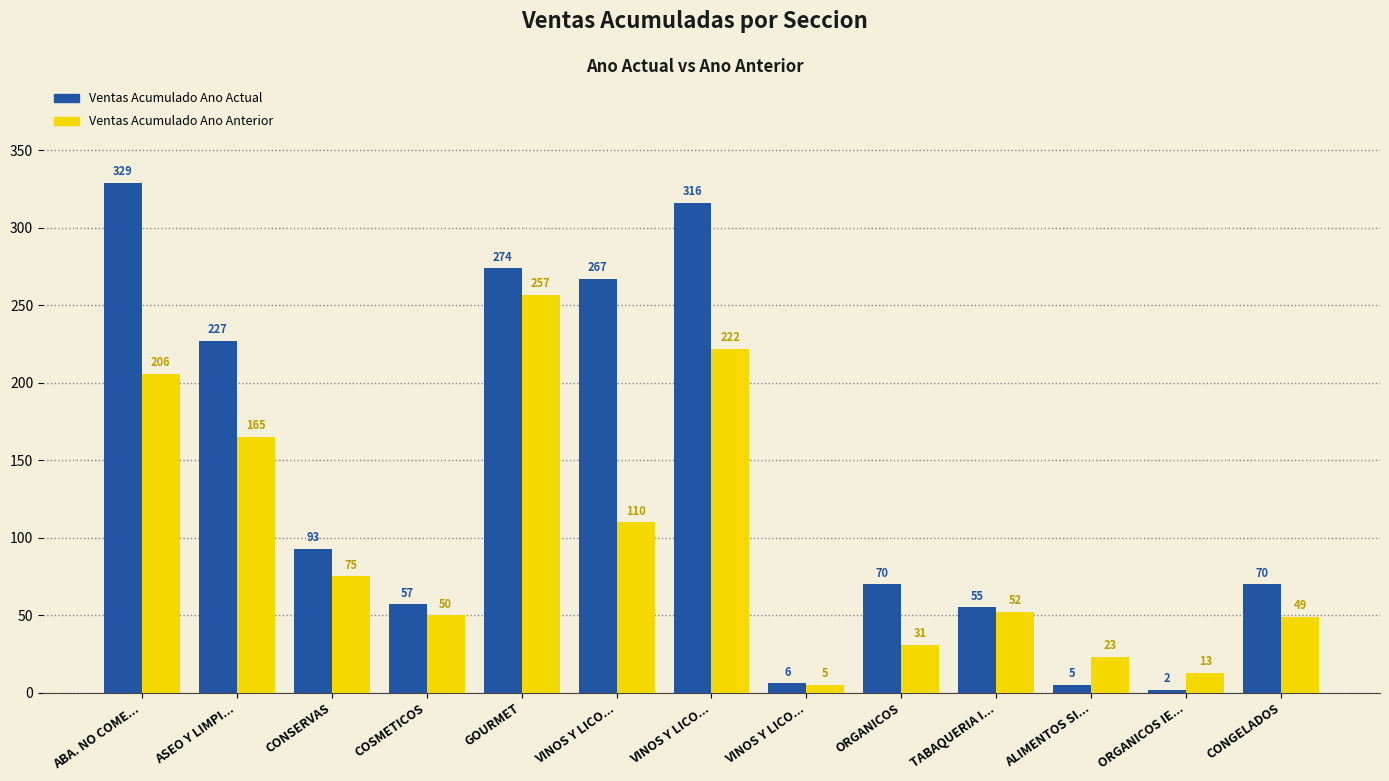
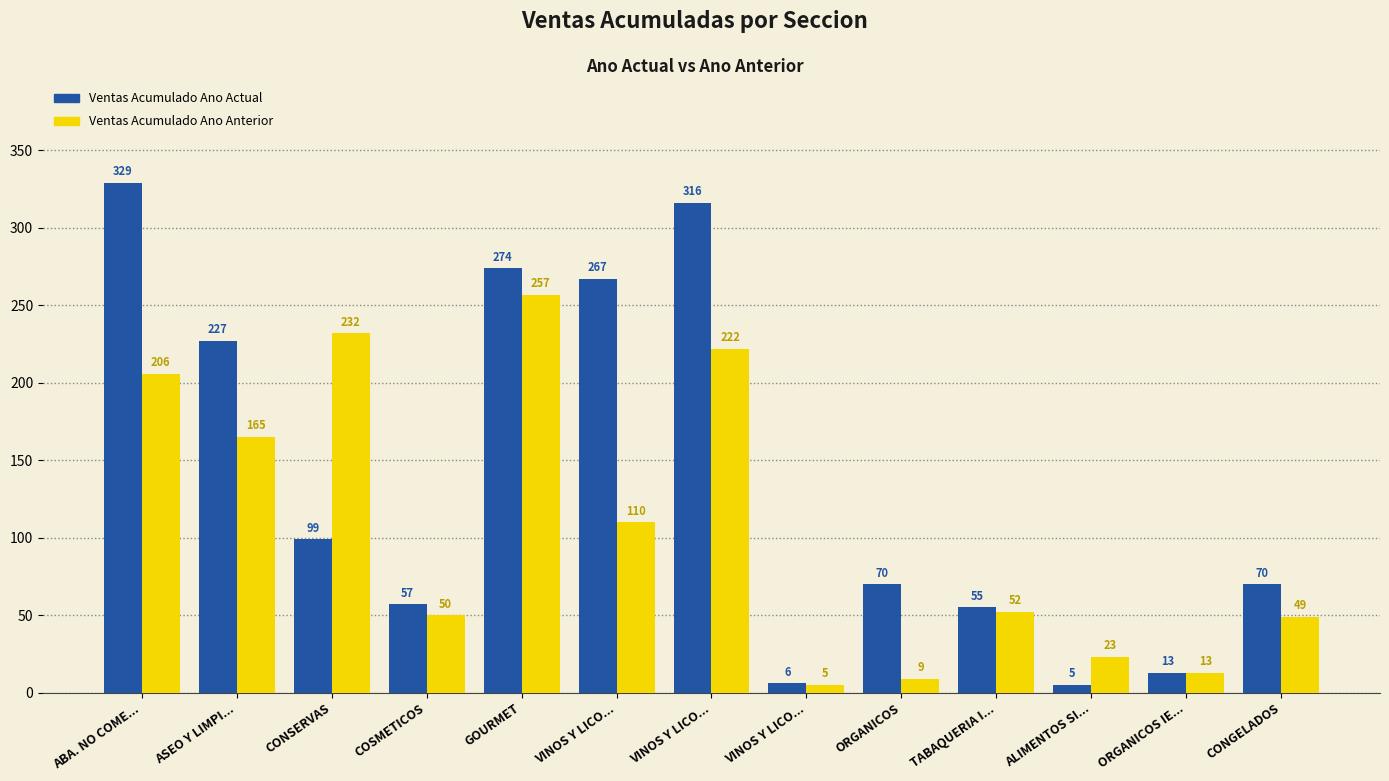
  {
    "Ventas Acumulado Ano Actual": {
      "ABA. NO COME...": 329,
      "ASEO Y LIMPI...": 227,
-     "CONSERVAS": 93,
+     "CONSERVAS": 99,
      "COSMETICOS": 57,
      "GOURMET": 274,
      "ORGANICOS": 70,
      "TABAQUERIA I...": 55,
      "ALIMENTOS SI...": 5,
-     "ORGANICOS IE...": 2,
+     "ORGANICOS IE...": 13,
      "CONGELADOS": 70
    },
    "Ventas Acumulado Ano Anterior": {
      "ABA. NO COME...": 206,
      "ASEO Y LIMPI...": 165,
-     "CONSERVAS": 75,
+     "CONSERVAS": 232,
      "COSMETICOS": 50,
      "GOURMET": 257,
-     "ORGANICOS": 31,
+     "ORGANICOS": 9,
      "TABAQUERIA I...": 52,
      "ALIMENTOS SI...": 23,
      "ORGANICOS IE...": 13,
      "CONGELADOS": 49
    }
  }
